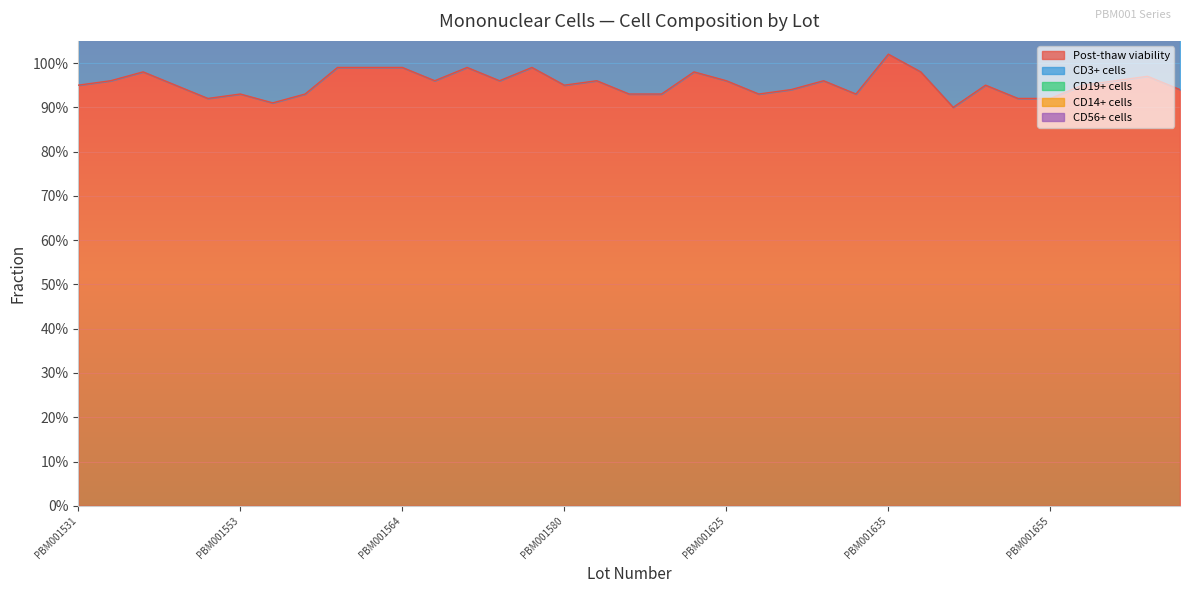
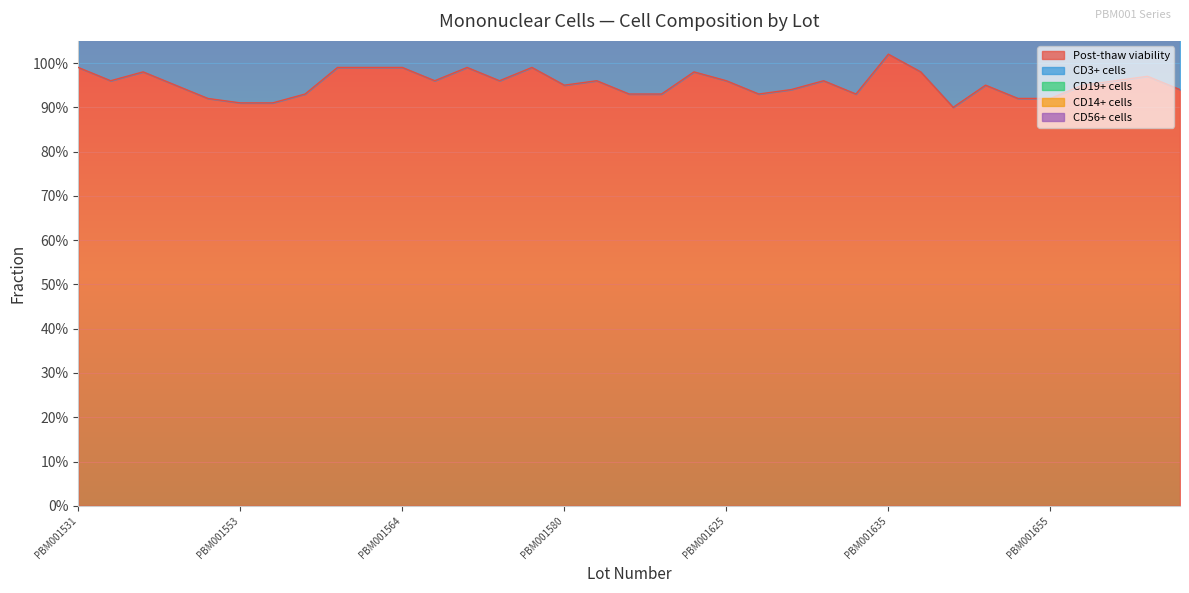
  {
    "Post-thaw viability": {
-     "PBM001531": "95%",
-     "PBM001553": "93%",
+     "PBM001531": "99%",
+     "PBM001553": "91%",
      "PBM001564": "99%",
      "PBM001580": "95%",
      "PBM001625": "96%",
      "PBM001635": "102%"
    }
  }
